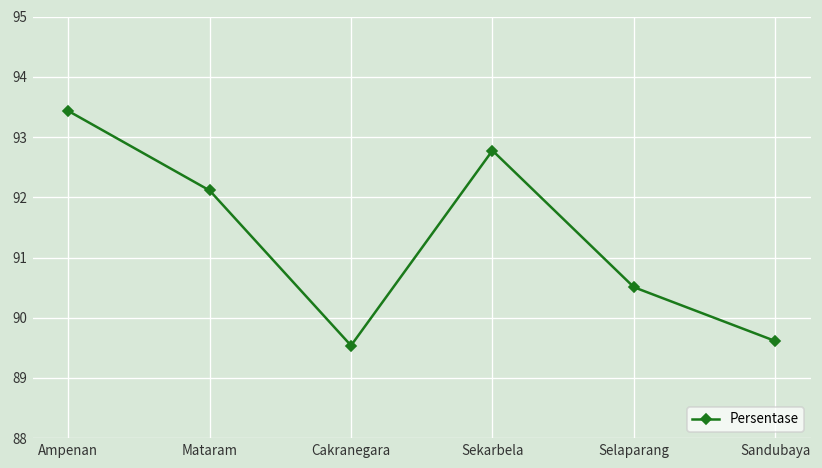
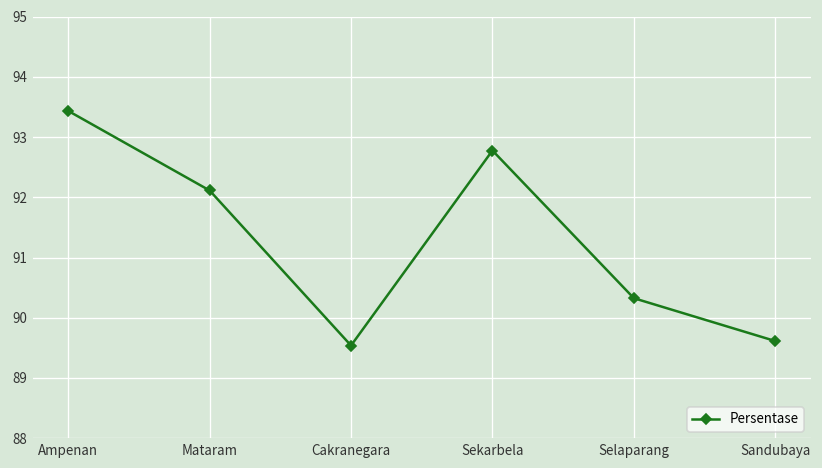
  {
    "Ampenan": 93.4,
    "Mataram": 92.1,
    "Cakranegara": 89.5,
    "Sekarbela": 92.8,
-   "Selaparang": 90.5,
+   "Selaparang": 90.3,
    "Sandubaya": 89.6
  }
